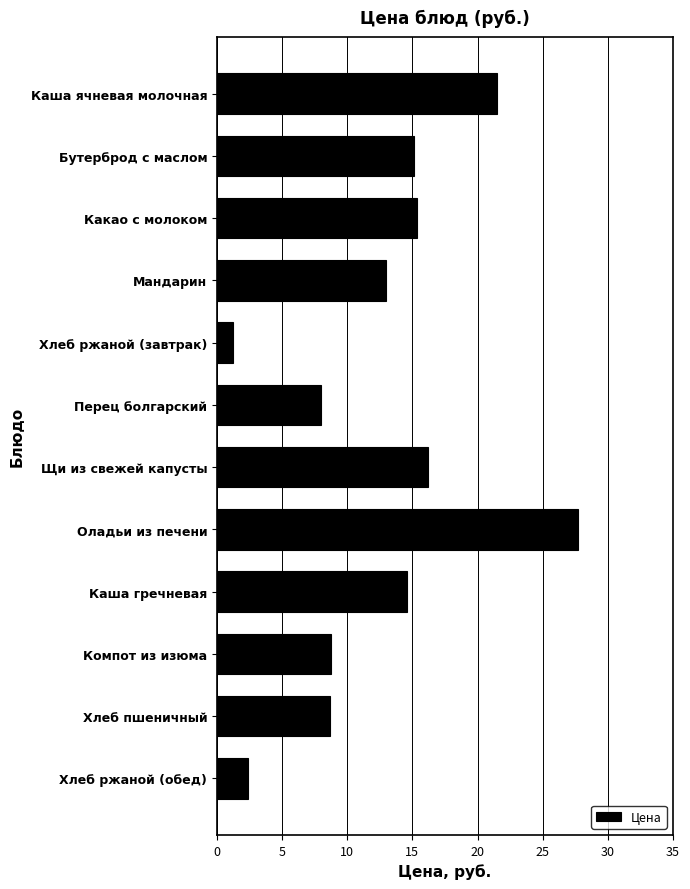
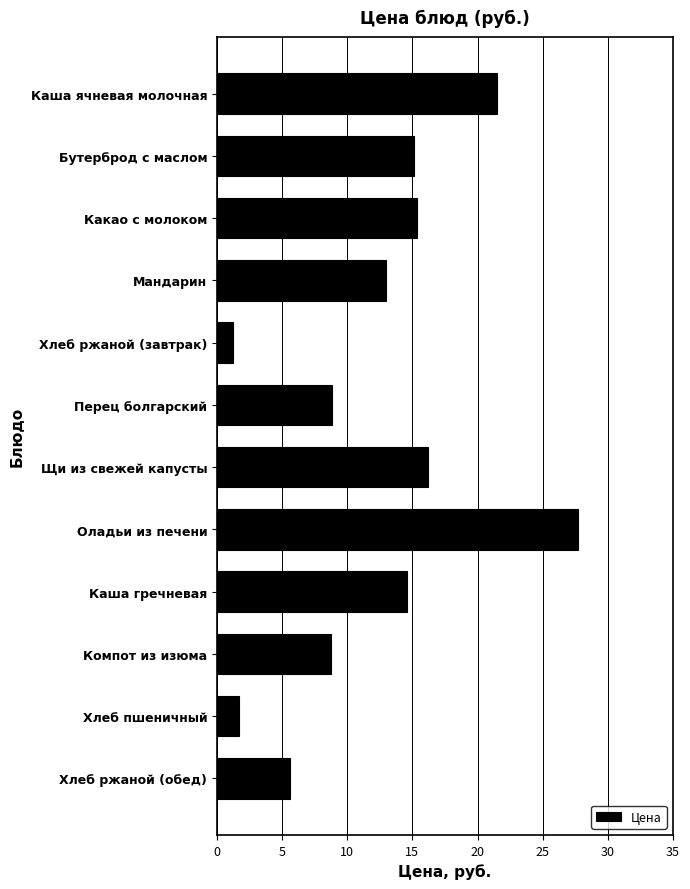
  {
    "Каша ячневая молочная": 21.5,
    "Бутерброд с маслом": 15.1,
    "Какао с молоком": 15.3,
    "Мандарин": 13.0,
    "Хлеб ржаной (завтрак)": 1.2,
-   "Перец болгарский": 8.0,
+   "Перец болгарский": 8.8,
    "Щи из свежей капусты": 16.2,
    "Оладьи из печени": 27.7,
    "Каша гречневая": 14.6,
    "Компот из изюма": 8.7,
-   "Хлеб пшеничный": 8.7,
-   "Хлеб ржаной (обед)": 2.4
+   "Хлеб пшеничный": 1.7,
+   "Хлеб ржаной (обед)": 5.6
  }
